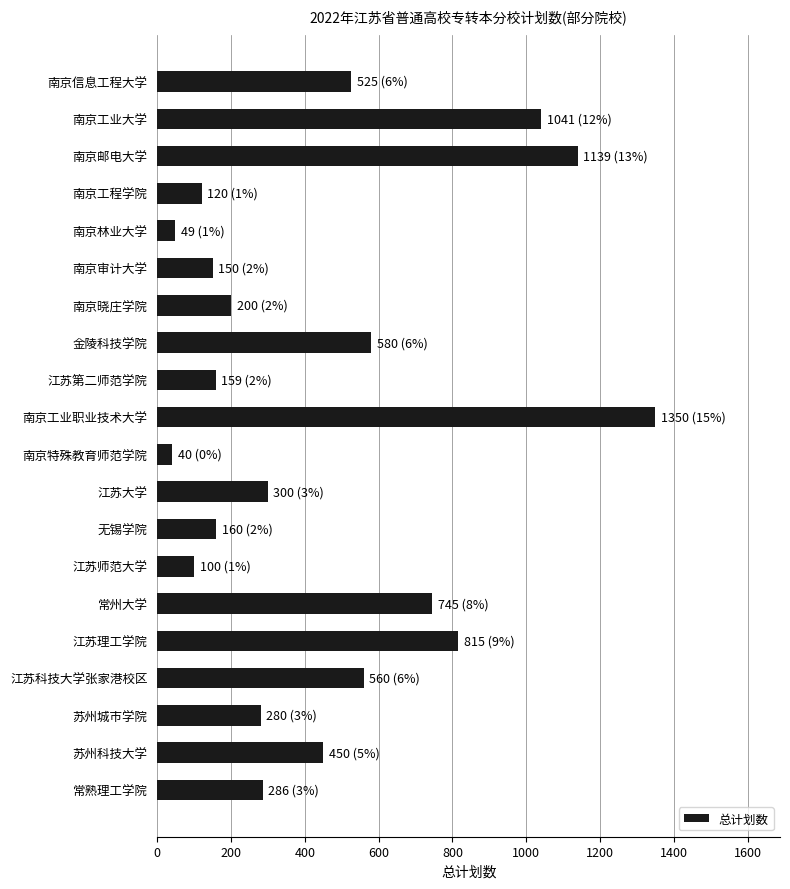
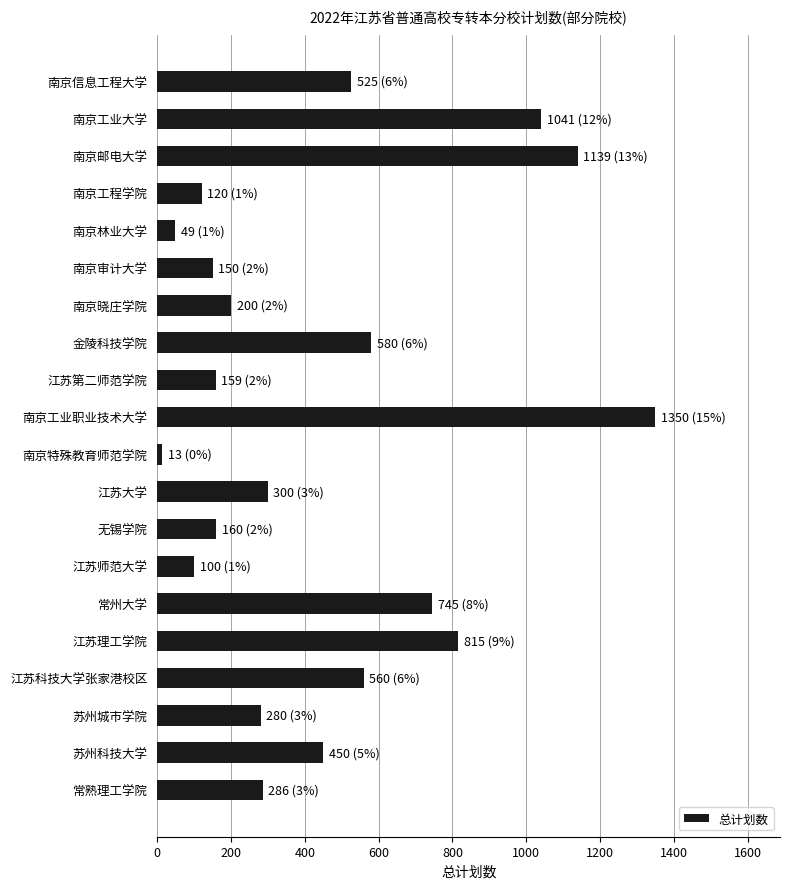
  {
    "南京信息工程大学": 525,
    "南京工业大学": 1041,
    "南京邮电大学": 1139,
    "南京工程学院": 120,
    "南京林业大学": 49,
    "南京审计大学": 150,
    "南京晓庄学院": 200,
    "金陵科技学院": 580,
    "江苏第二师范学院": 159,
    "南京工业职业技术大学": 1350,
-   "南京特殊教育师范学院": 40,
+   "南京特殊教育师范学院": 13,
    "江苏大学": 300,
    "无锡学院": 160,
    "江苏师范大学": 100,
    "常州大学": 745,
    "江苏理工学院": 815,
    "江苏科技大学张家港校区": 560,
    "苏州城市学院": 280,
    "苏州科技大学": 450,
    "常熟理工学院": 286
  }
